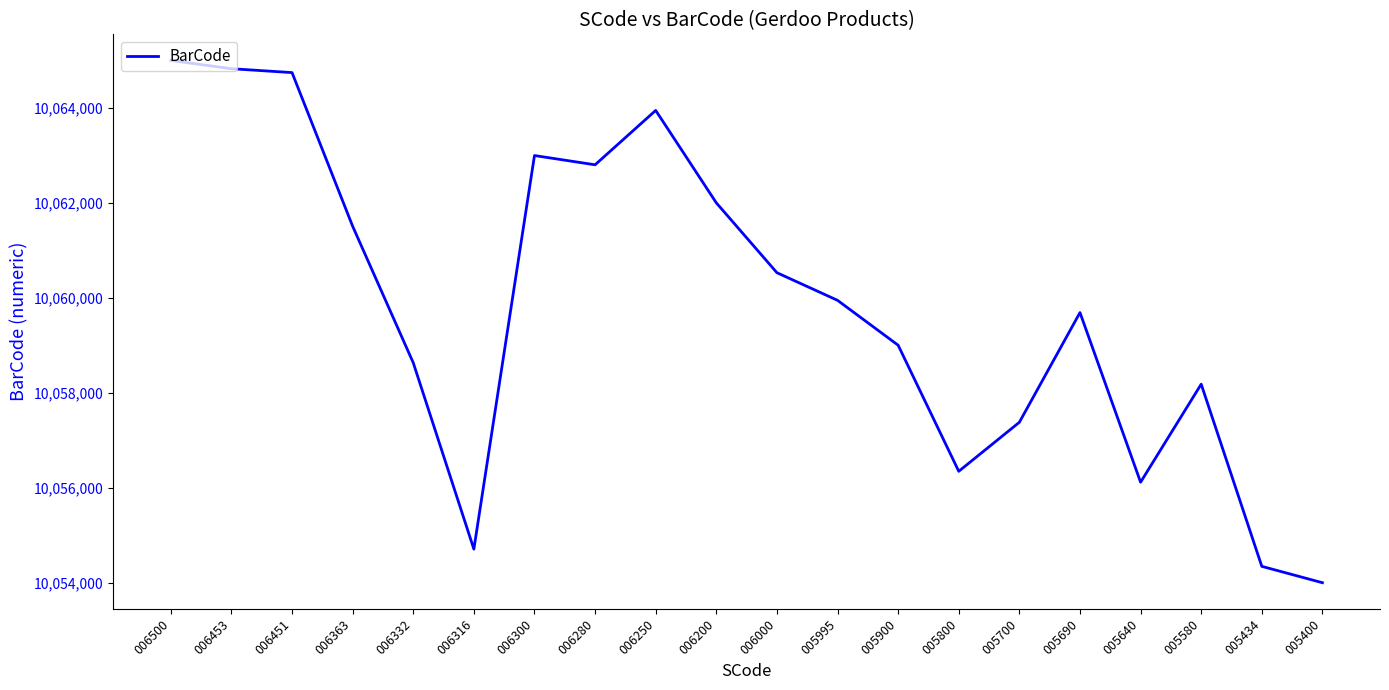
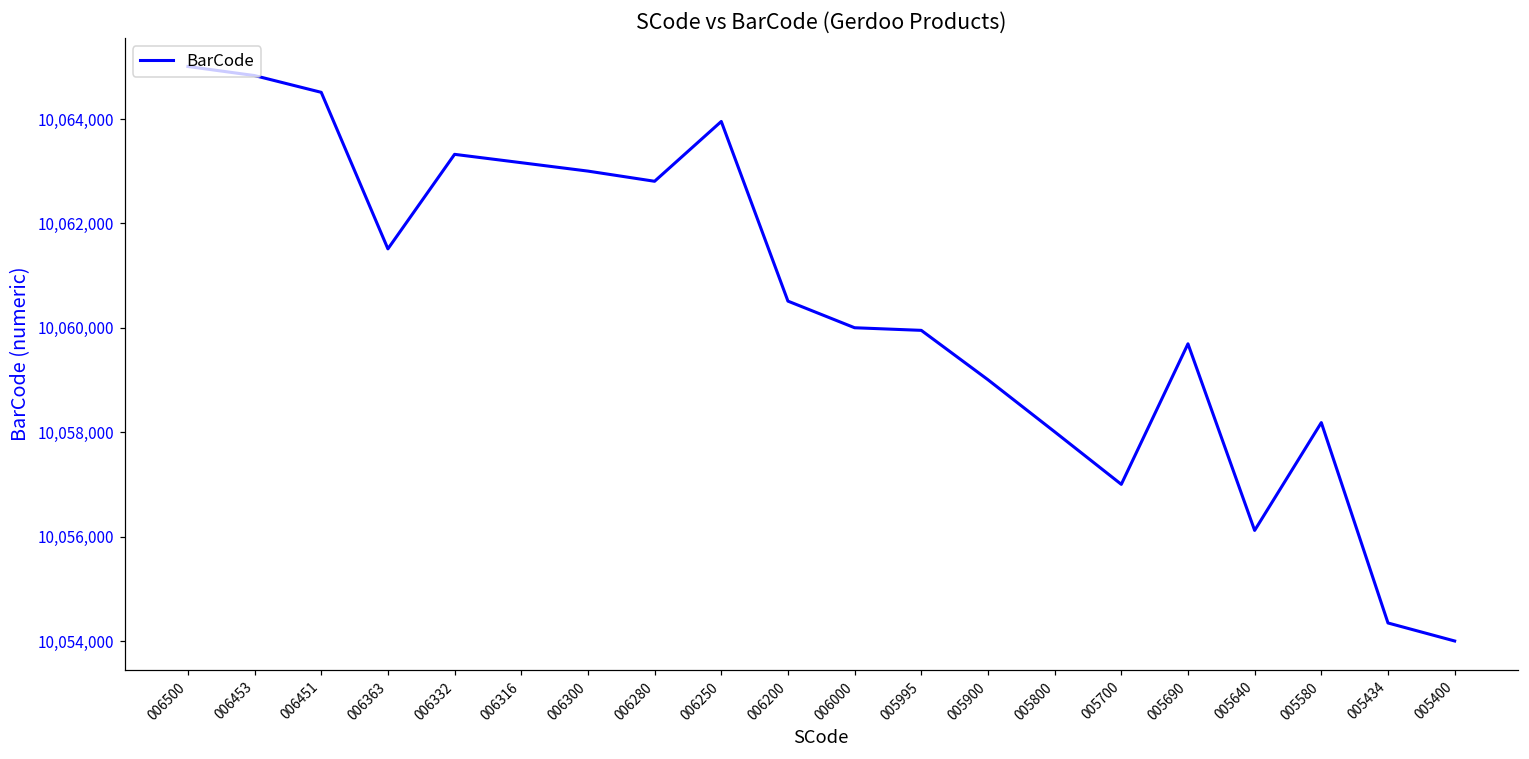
  {
-   "006451": "10,064,800",
+   "006451": "10,064,500",
    "006363": "10,061,500",
-   "006332": "10,058,600",
-   "006316": "10,054,700",
+   "006332": "10,063,300",
+   "006316": "10,063,200",
    "006300": "10,063,000",
    "006280": "10,062,800",
    "006250": "10,064,000",
-   "006200": "10,062,000",
-   "006000": "10,060,500",
+   "006200": "10,060,500",
+   "006000": "10,060,000",
    "005995": "10,060,000",
    "005900": "10,059,000",
-   "005800": "10,056,300",
-   "005700": "10,057,400",
+   "005800": "10,058,000",
+   "005700": "10,057,000",
    "005690": "10,059,700",
    "005640": "10,056,100",
    "005580": "10,058,200",
    "005434": "10,054,300",
    "005400": "10,054,000"
  }
